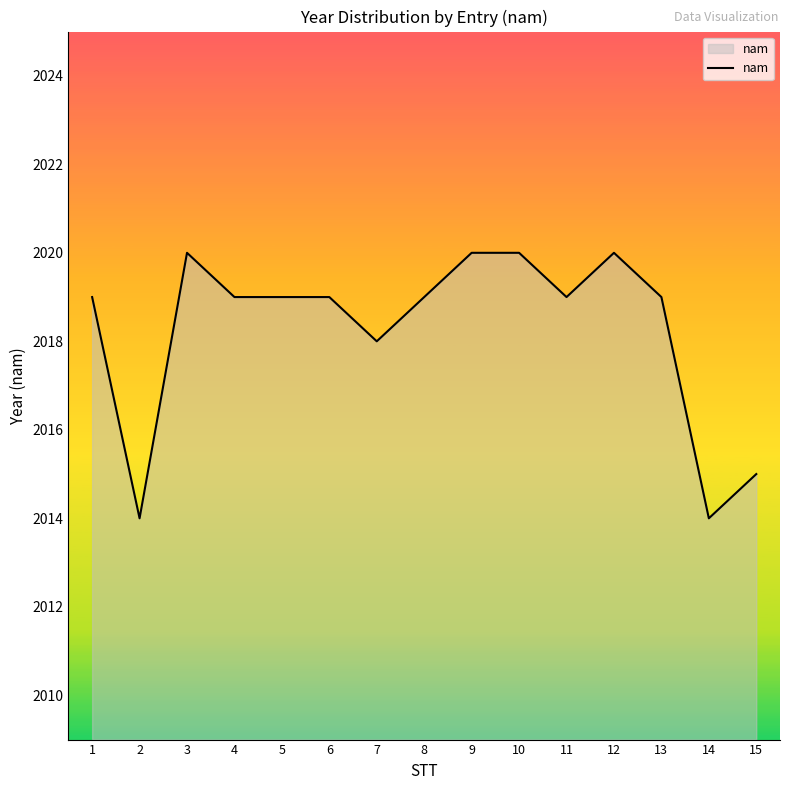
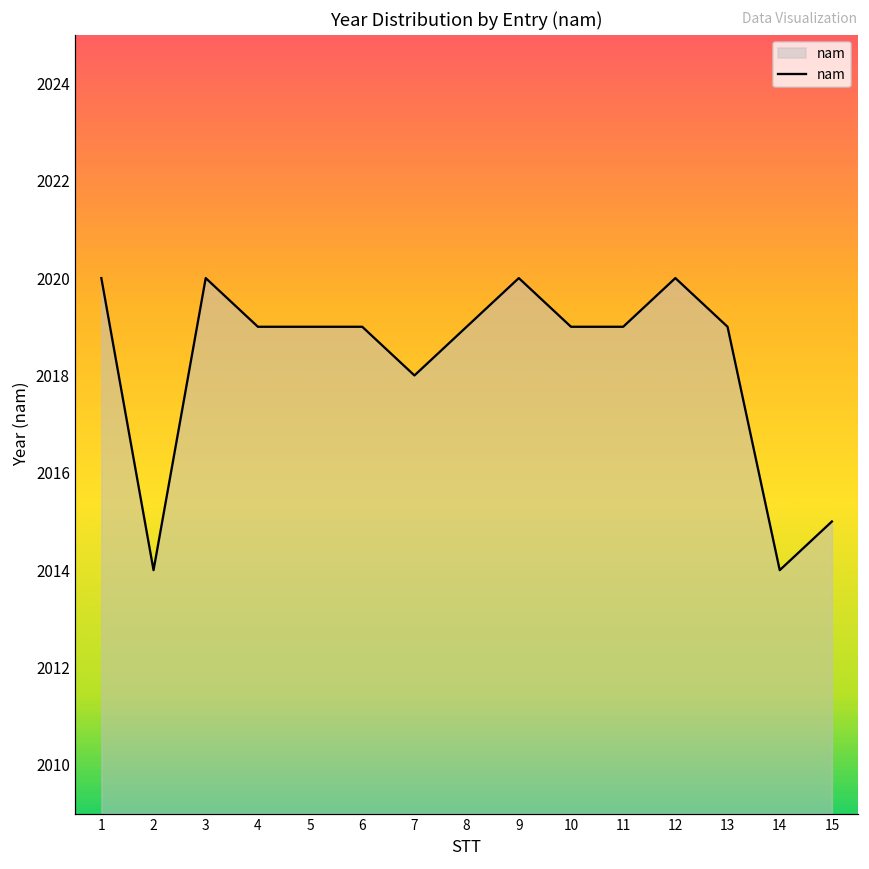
  {
-   "1": 2019,
+   "1": 2020,
    "2": 2014,
    "3": 2020,
    "4": 2019,
    "5": 2019,
    "6": 2019,
    "7": 2018,
    "8": 2019,
    "9": 2020,
-   "10": 2020,
+   "10": 2019,
    "11": 2019,
    "12": 2020,
    "13": 2019,
    "14": 2014,
    "15": 2015
  }
